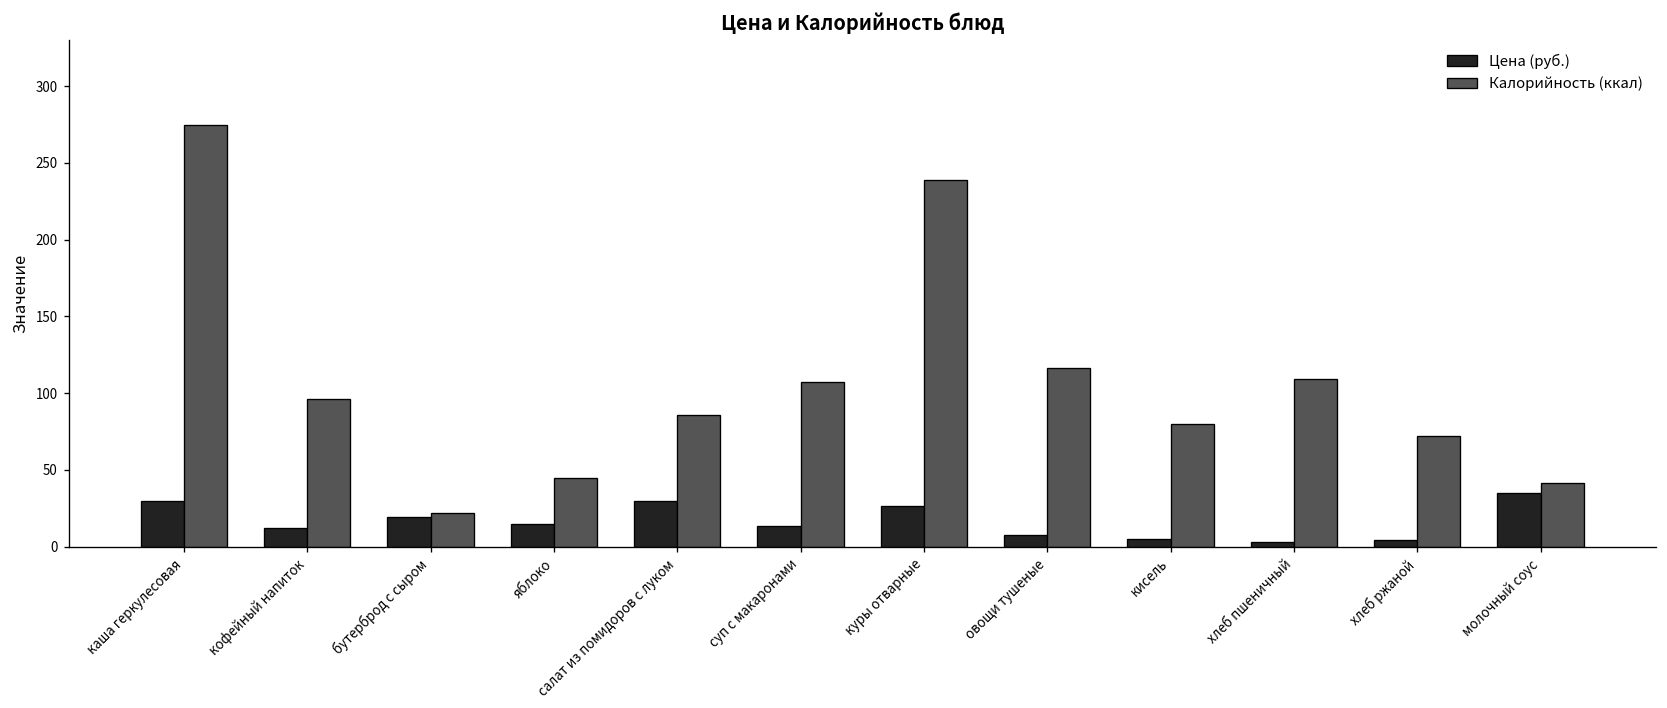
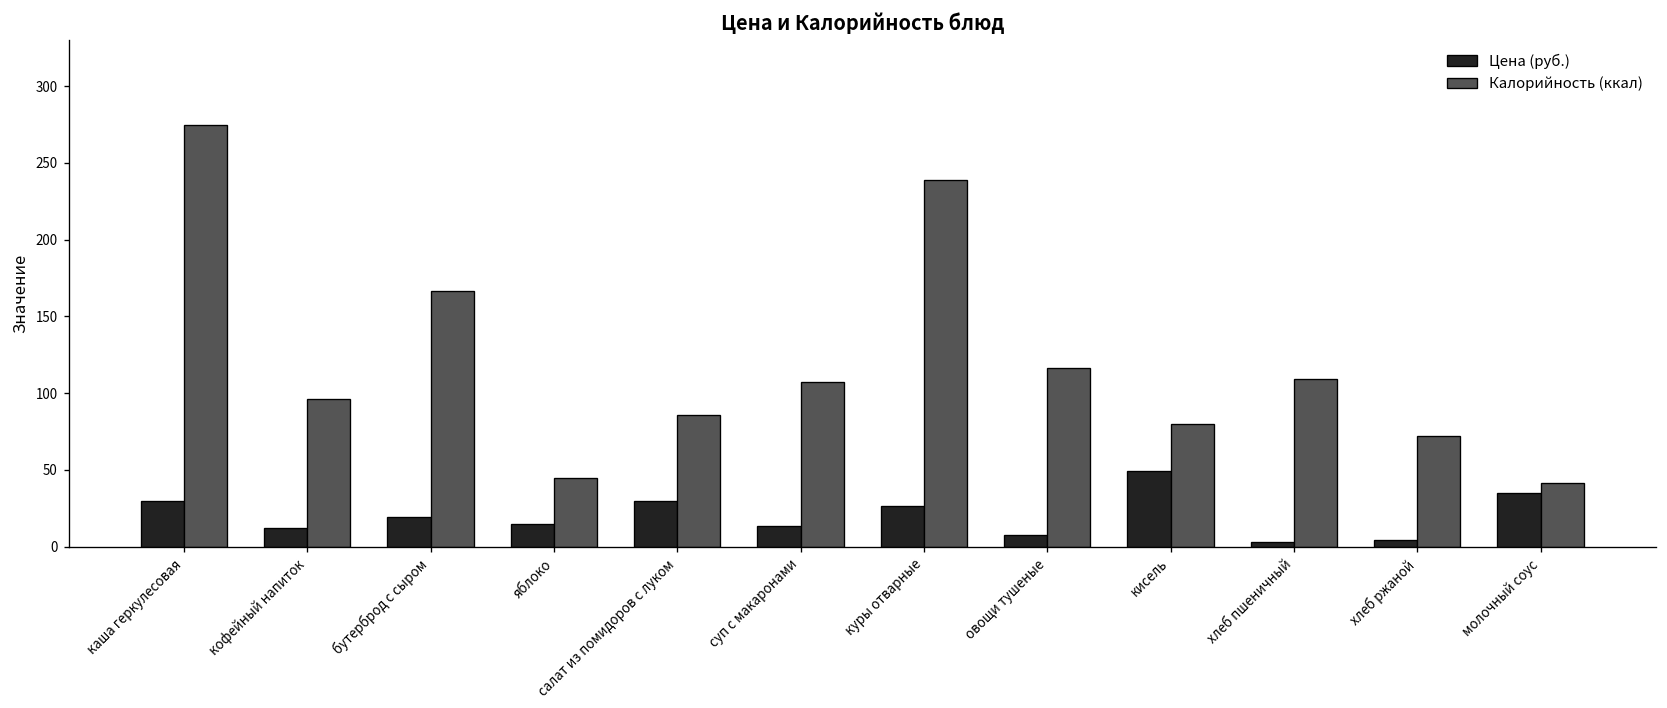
  {
    "Цена (руб.)": {
      "каша геркулесовая": 30,
      "кофейный напиток": 12,
      "бутерброд с сыром": 19,
      "яблоко": 15,
      "салат из помидоров с луком": 30,
      "суп с макаронами": 14,
      "куры отварные": 26,
      "овощи тушеные": 7,
-     "кисель": 5,
+     "кисель": 49,
      "хлеб пшеничный": 3,
      "хлеб ржаной": 5,
      "молочный соус": 35
    },
    "Калорийность (ккал)": {
      "каша геркулесовая": 275,
      "кофейный напиток": 96,
-     "бутерброд с сыром": 22,
+     "бутерброд с сыром": 166,
      "яблоко": 44,
      "салат из помидоров с луком": 86,
      "суп с макаронами": 107,
      "куры отварные": 239,
      "овощи тушеные": 117,
      "кисель": 80,
      "хлеб пшеничный": 109,
      "хлеб ржаной": 72,
      "молочный соус": 41
    }
  }
